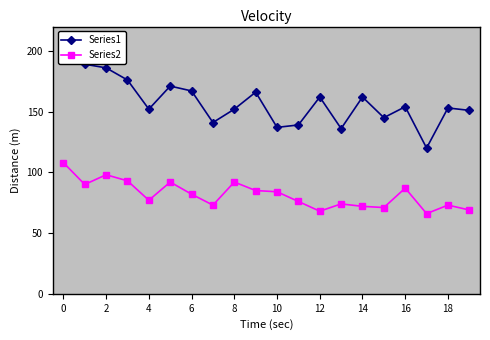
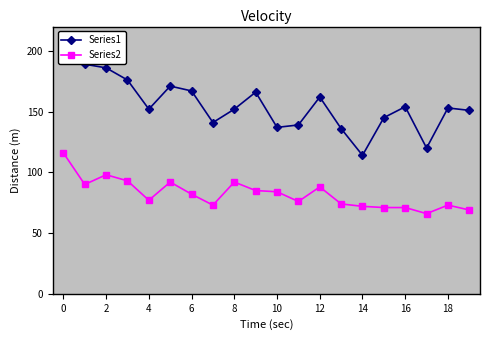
  {
    "Series1": {
      "2": 186,
      "4": 152,
      "6": 167,
      "8": 152,
      "10": 137,
      "12": 162,
-     "14": 162,
+     "14": 114,
      "16": 154,
      "18": 153
    },
    "Series2": {
-     "0": 108,
+     "0": 116,
      "2": 98,
      "4": 77,
      "6": 82,
      "8": 92,
      "10": 84,
-     "12": 68,
+     "12": 88,
      "14": 72,
-     "16": 87,
+     "16": 71,
      "18": 73
    }
  }
